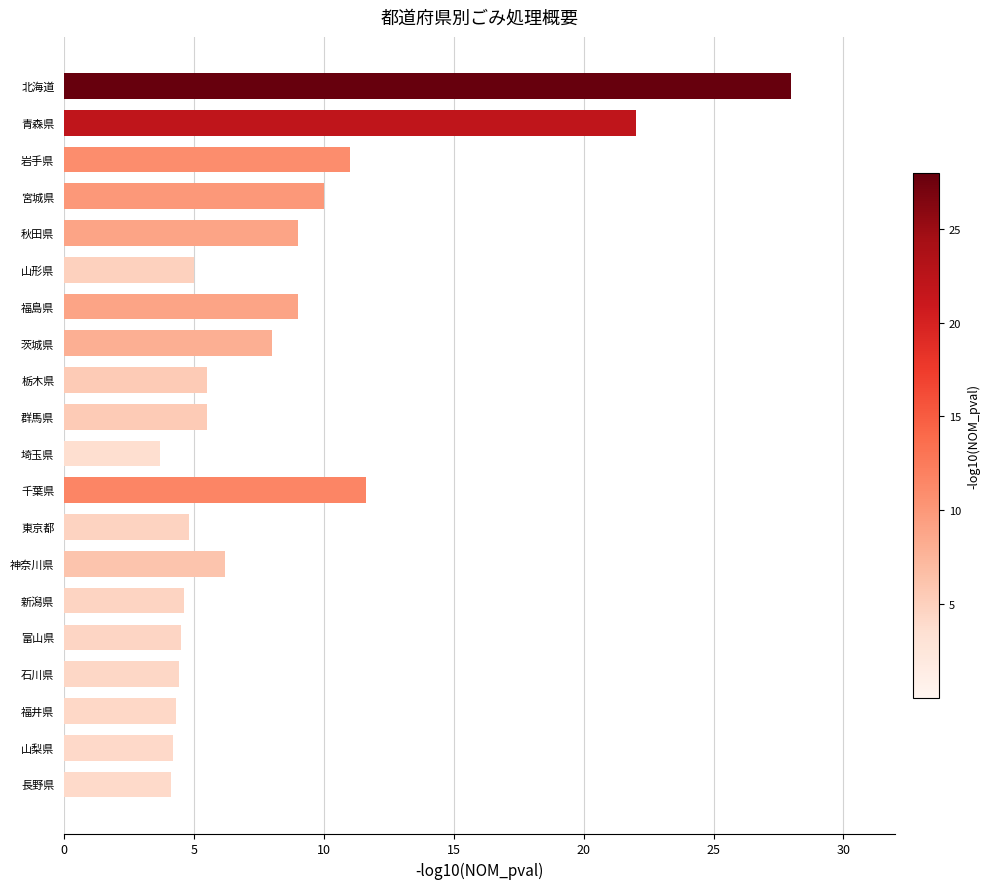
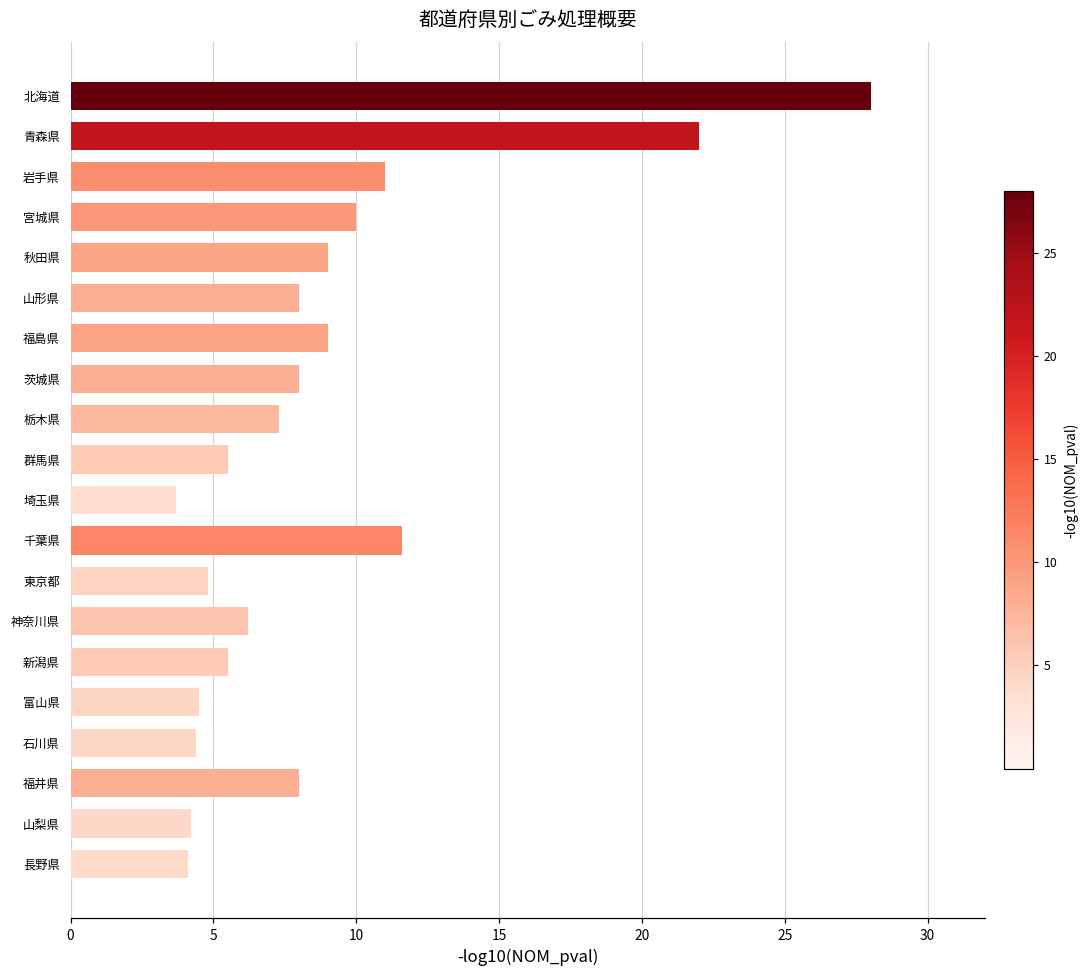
  {
    "北海道": 28.0,
    "青森県": 22.0,
    "岩手県": 11.0,
    "宮城県": 10.0,
    "秋田県": 9.0,
-   "山形県": 5,
+   "山形県": 8,
    "福島県": 9.0,
    "茨城県": 8.0,
-   "栃木県": 5.5,
+   "栃木県": 7.3,
    "群馬県": 5.5,
    "埼玉県": 3.7,
    "千葉県": 11.6,
    "東京都": 4.8,
    "神奈川県": 6.2,
-   "新潟県": 4.6,
+   "新潟県": 5.5,
    "富山県": 4.5,
    "石川県": 4.4,
-   "福井県": 4.3,
+   "福井県": 8.0,
    "山梨県": 4.2,
    "長野県": 4.1
  }
